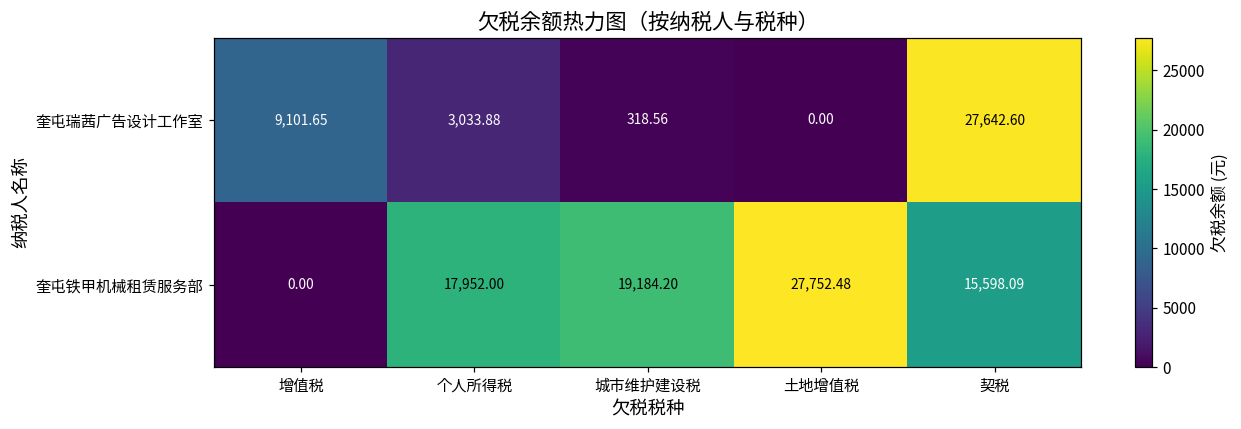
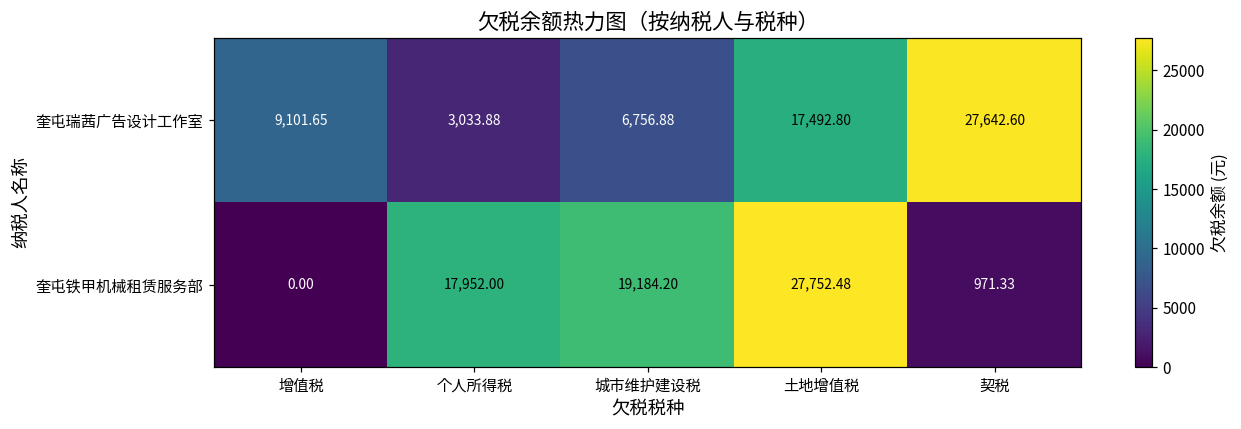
  {
    "奎屯瑞茜广告设计工作室": {
      "增值税": "9,101.65",
      "个人所得税": "3,033.88",
-     "城市维护建设税": "318.56",
-     "土地增值税": "0.00",
+     "城市维护建设税": "6,756.88",
+     "土地增值税": "17,492.80",
      "契税": "27,642.60"
    },
    "奎屯铁甲机械租赁服务部": {
      "增值税": "0.00",
      "个人所得税": "17,952.00",
      "城市维护建设税": "19,184.20",
      "土地增值税": "27,752.48",
-     "契税": "15,598.09"
+     "契税": "971.33"
    }
  }
